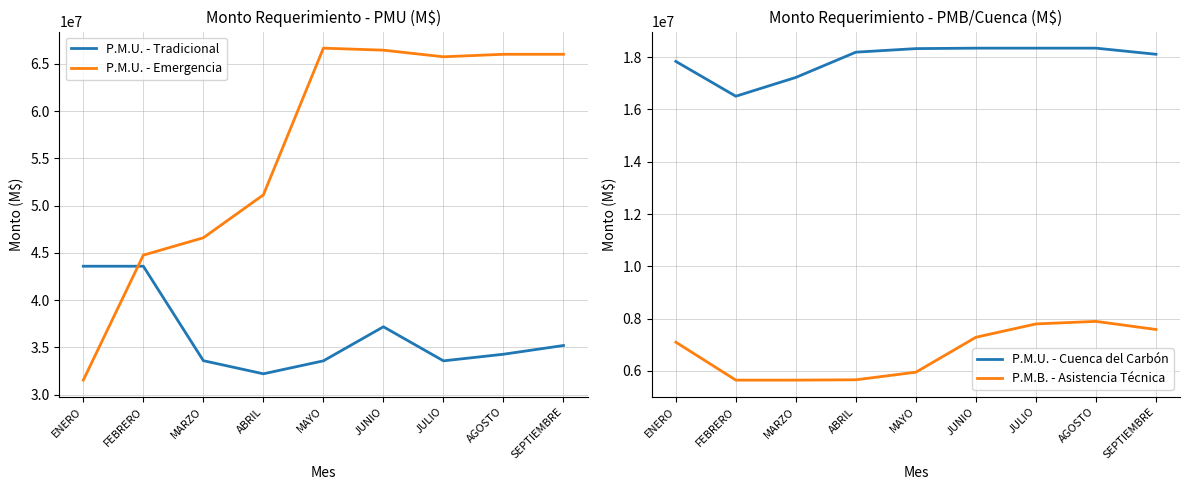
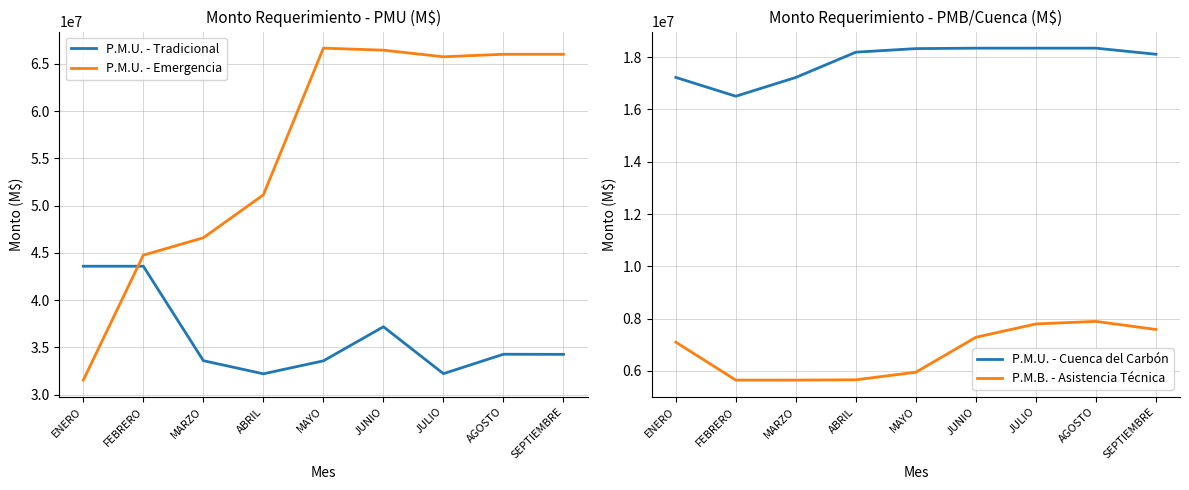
  {
    "Monto Requerimiento - PMU (M$)": {
      "P.M.U. - Tradicional": {
        "ENERO": 44000000,
        "FEBRERO": 44000000,
        "MARZO": 34000000,
        "ABRIL": 32000000,
        "MAYO": 34000000,
        "JUNIO": 37000000,
-       "JULIO": 34000000,
+       "JULIO": 32000000,
        "AGOSTO": 34000000,
-       "SEPTIEMBRE": 35000000
+       "SEPTIEMBRE": 34000000
      },
      "P.M.U. - Emergencia": {
        "ENERO": 32000000,
        "FEBRERO": 45000000,
        "MARZO": 47000000,
        "ABRIL": 51000000,
        "MAYO": 67000000,
        "JUNIO": 66000000,
        "JULIO": 66000000,
        "AGOSTO": 66000000,
        "SEPTIEMBRE": 66000000
      }
    },
    "Monto Requerimiento - PMB/Cuenca (M$)": {
      "P.M.U. - Cuenca del Carbón": {
-       "ENERO": 17800000,
+       "ENERO": 17200000,
        "FEBRERO": 16500000,
        "MARZO": 17200000,
        "ABRIL": 18200000,
        "MAYO": 18300000,
        "JUNIO": 18300000,
        "JULIO": 18300000,
        "AGOSTO": 18300000,
        "SEPTIEMBRE": 18100000
      },
      "P.M.B. - Asistencia Técnica": {
        "ENERO": 7100000,
        "FEBRERO": 5600000,
        "MARZO": 5600000,
        "ABRIL": 5700000,
        "MAYO": 5900000,
        "JUNIO": 7300000,
        "JULIO": 7800000,
        "AGOSTO": 7900000,
        "SEPTIEMBRE": 7600000
      }
    }
  }
